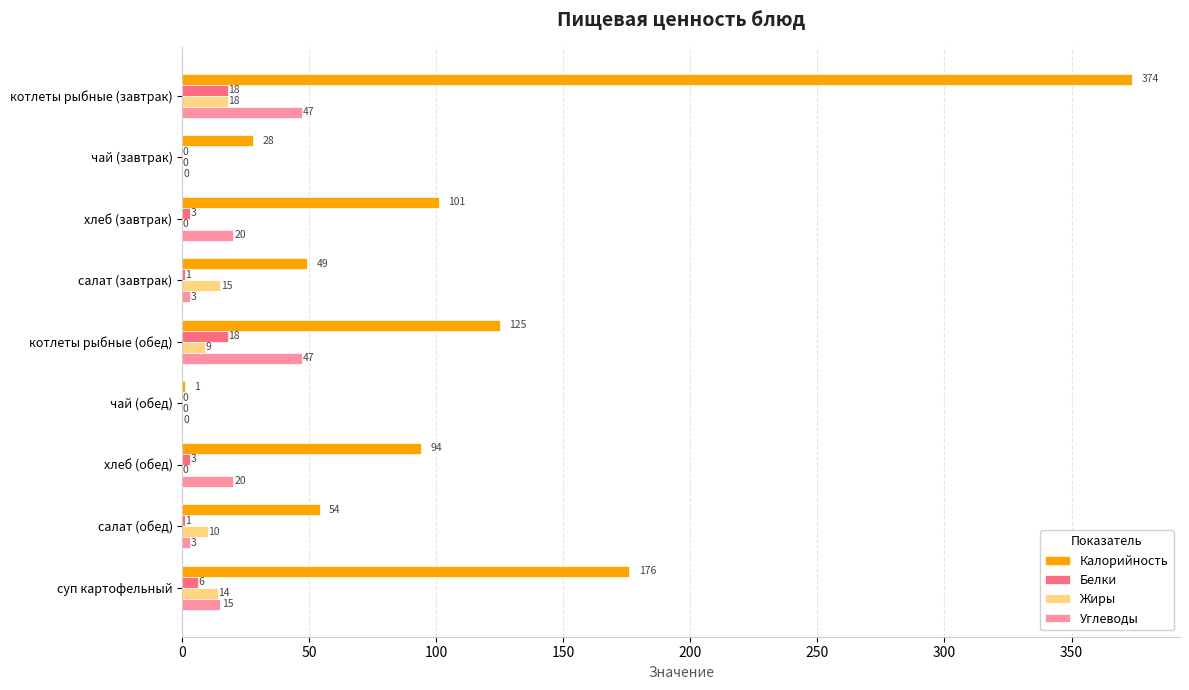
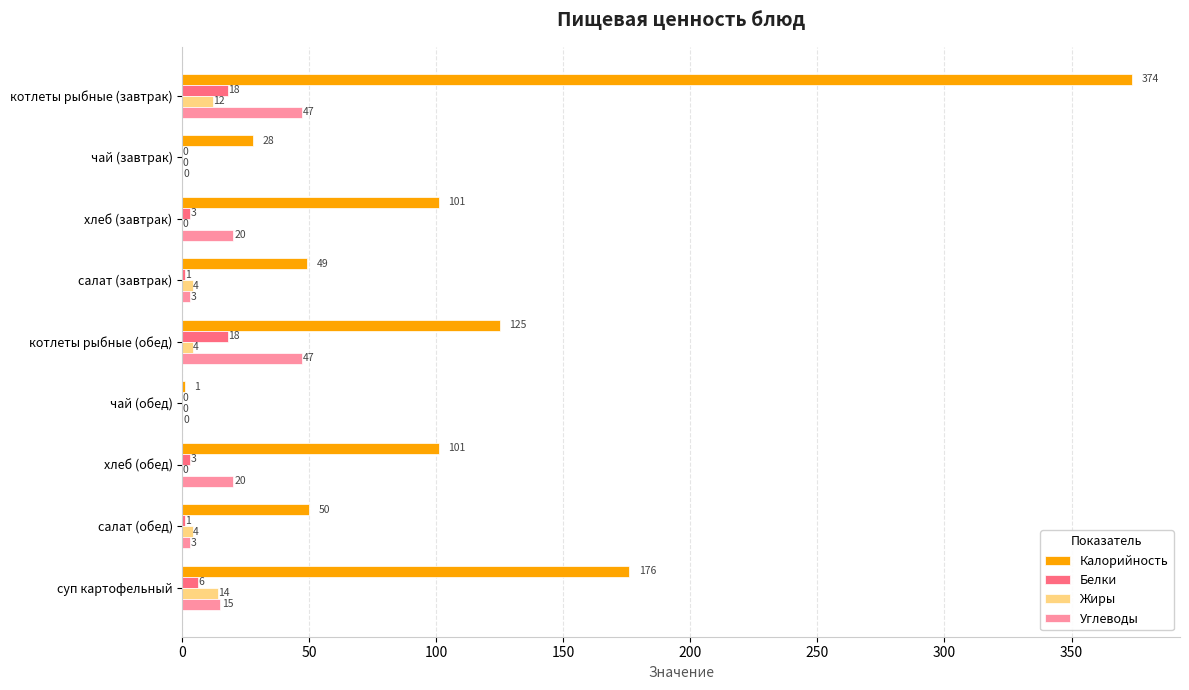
  {
    "Калорийность": {
      "котлеты рыбные (завтрак)": 374,
      "чай (завтрак)": 28,
      "хлеб (завтрак)": 101,
      "салат (завтрак)": 49,
      "котлеты рыбные (обед)": 125,
      "чай (обед)": 1,
-     "хлеб (обед)": 94,
-     "салат (обед)": 54,
+     "хлеб (обед)": 101,
+     "салат (обед)": 50,
      "суп картофельный": 176
    },
    "Жиры": {
-     "котлеты рыбные (завтрак)": 18,
+     "котлеты рыбные (завтрак)": 12,
      "чай (завтрак)": 0,
      "хлеб (завтрак)": 0,
-     "салат (завтрак)": 15,
-     "котлеты рыбные (обед)": 9,
+     "салат (завтрак)": 4,
+     "котлеты рыбные (обед)": 4,
      "чай (обед)": 0,
      "хлеб (обед)": 0,
-     "салат (обед)": 10,
+     "салат (обед)": 4,
      "суп картофельный": 14
    }
  }
